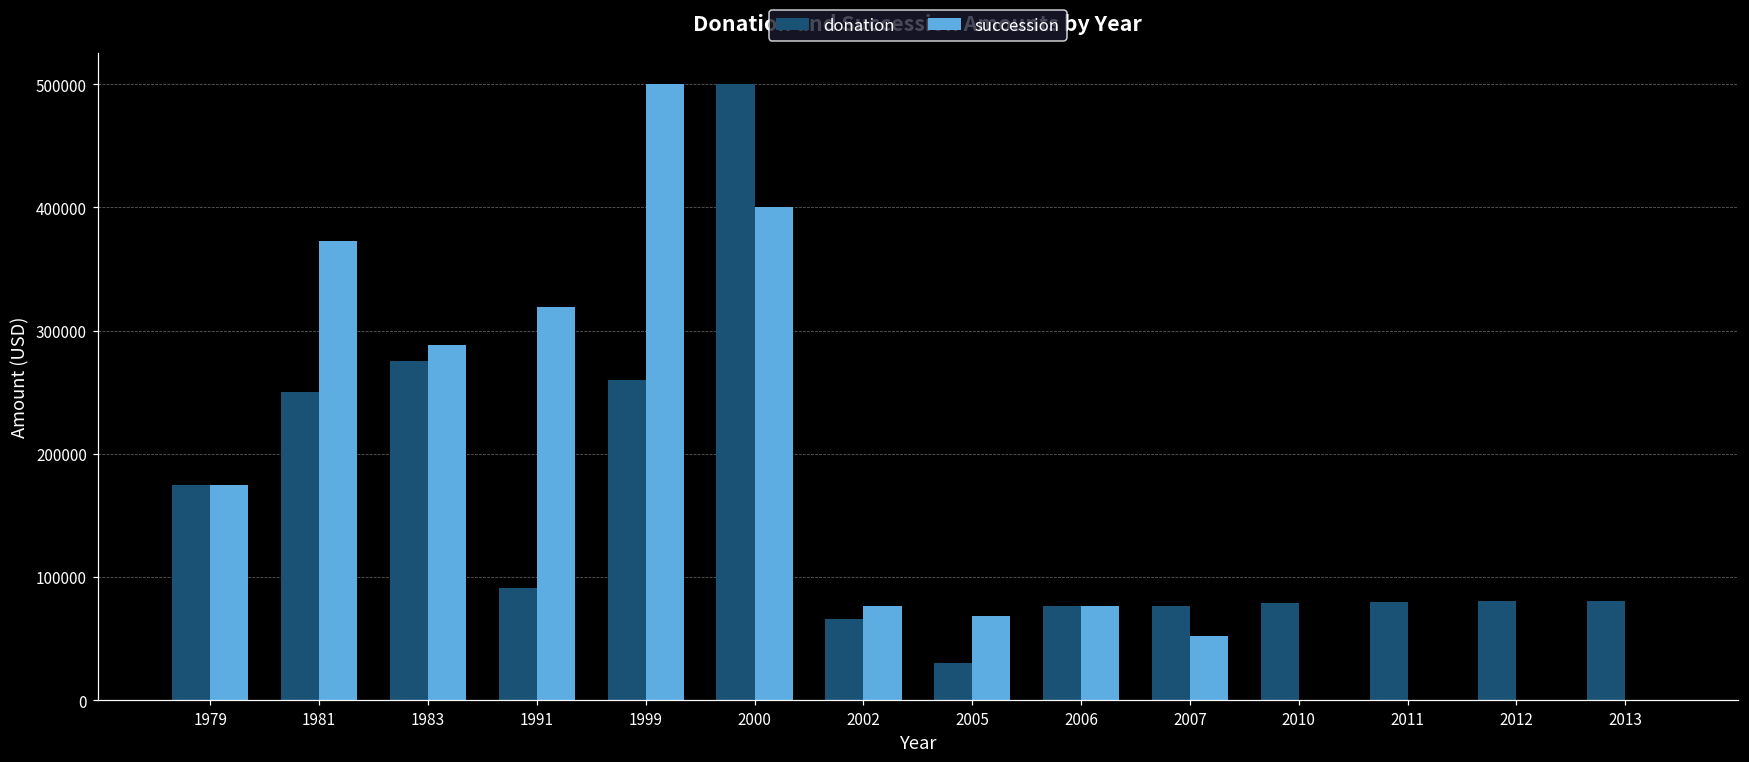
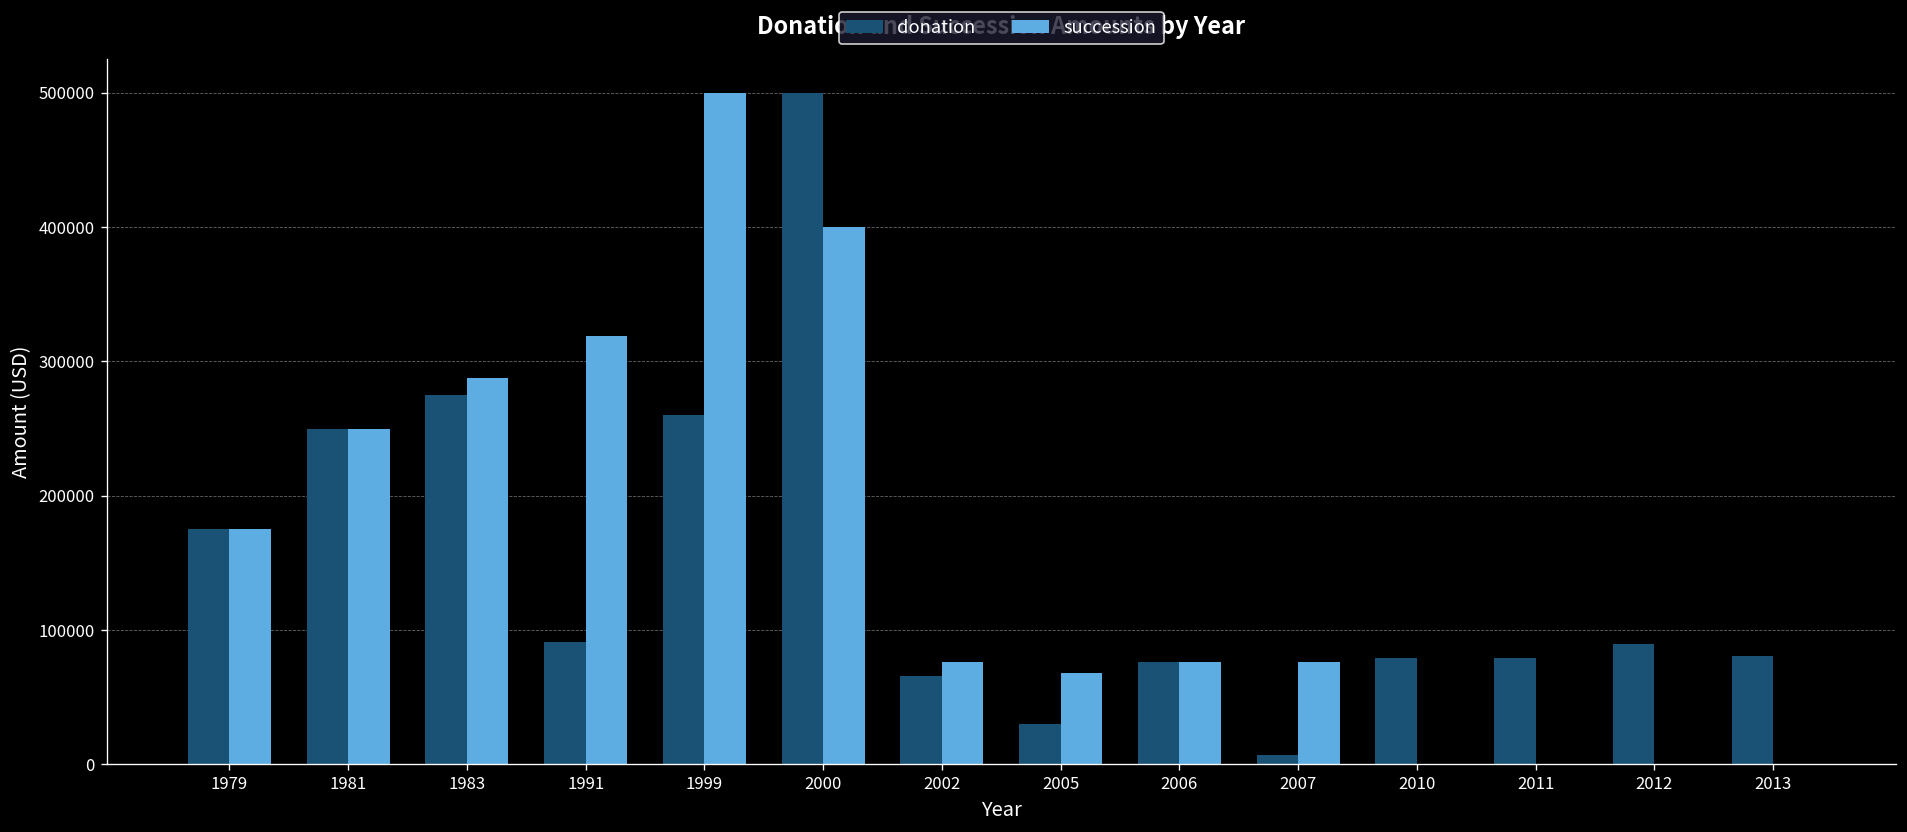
  {
    "donation": {
      "1979": 175000,
      "1981": 250000,
      "1983": 275000,
      "1991": 91000,
      "1999": 260000,
      "2000": 500000,
      "2002": 66000,
      "2005": 30000,
      "2006": 76000,
-     "2007": 76000,
+     "2007": 7000,
      "2010": 79000,
      "2011": 80000,
-     "2012": 81000,
+     "2012": 89000,
      "2013": 81000
    },
    "succession": {
      "1979": 175000,
-     "1981": 373000,
+     "1981": 250000,
      "1983": 288000,
      "1991": 319000,
      "1999": 500000,
      "2000": 400000,
      "2002": 76000,
      "2005": 68000,
      "2006": 76000,
-     "2007": 52000,
+     "2007": 76000,
      "2010": 0,
      "2011": 0,
      "2012": 0,
      "2013": 0
    }
  }
